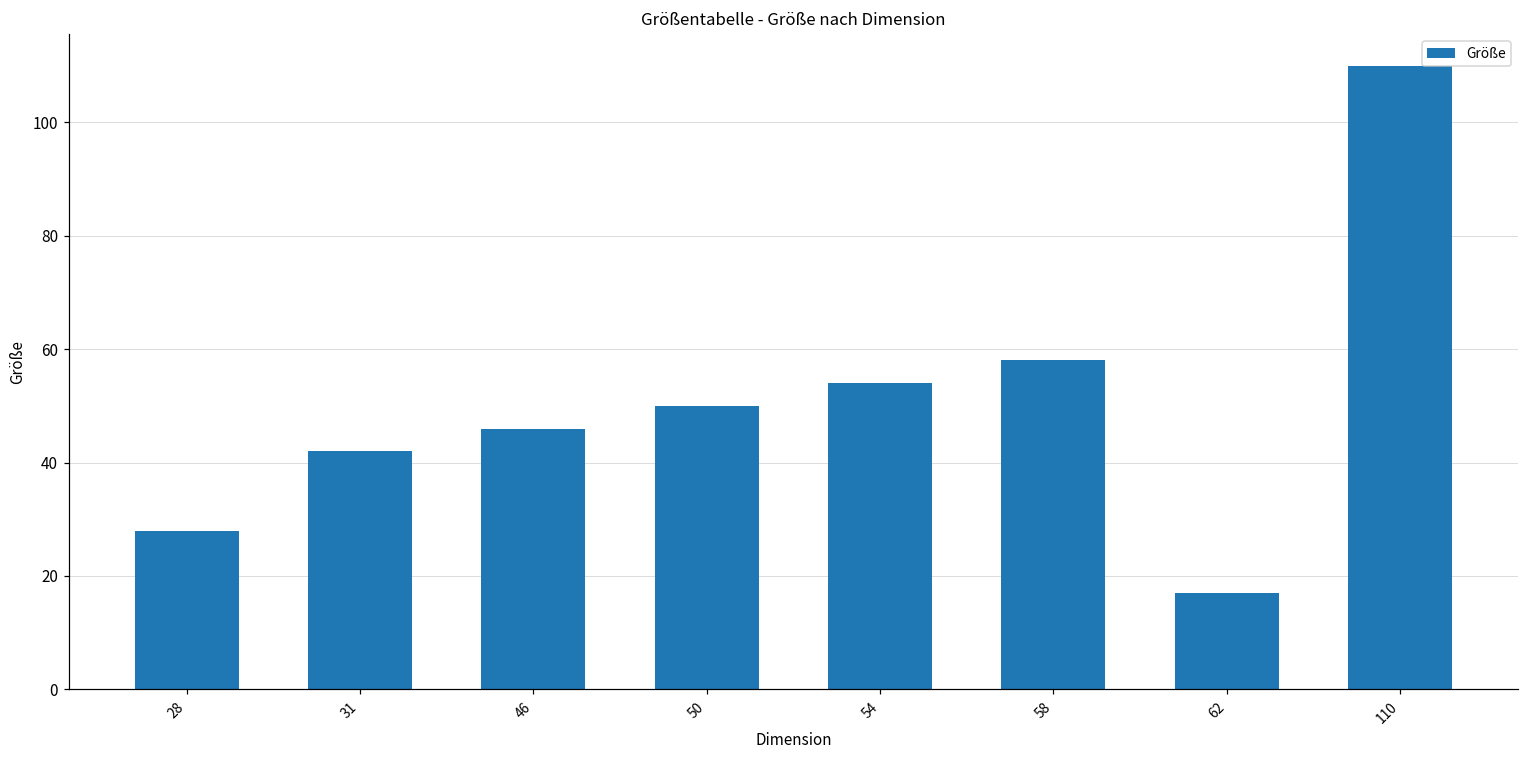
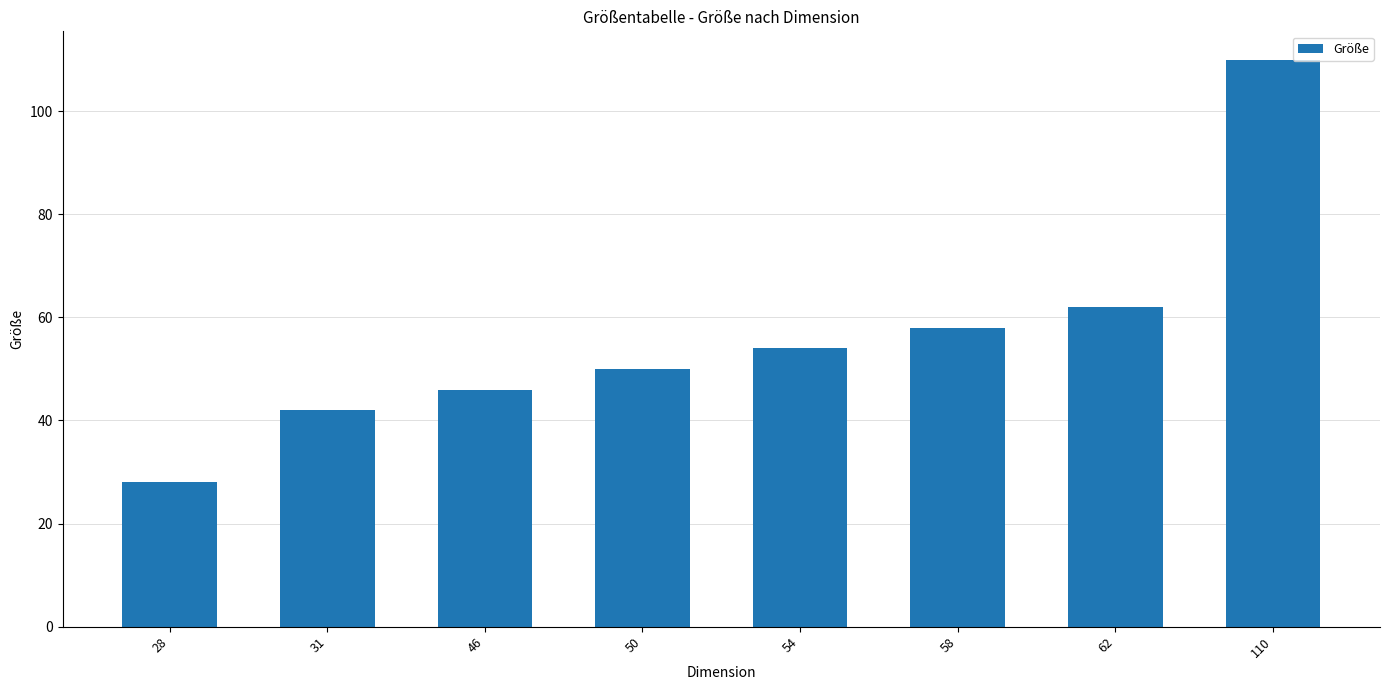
  {
    "28": 28,
    "31": 42,
    "46": 46,
    "50": 50,
    "54": 54,
    "58": 58,
-   "62": 17,
+   "62": 62,
    "110": 110
  }
